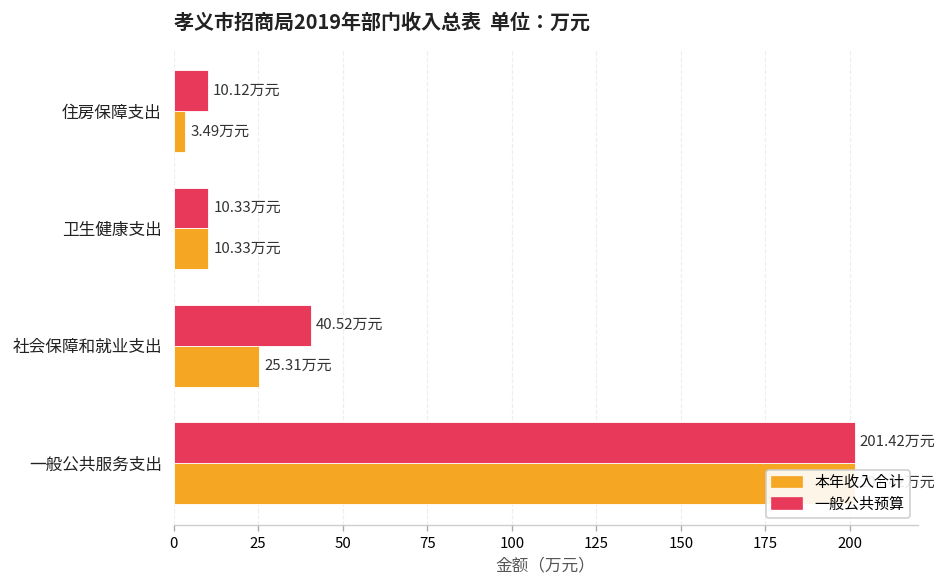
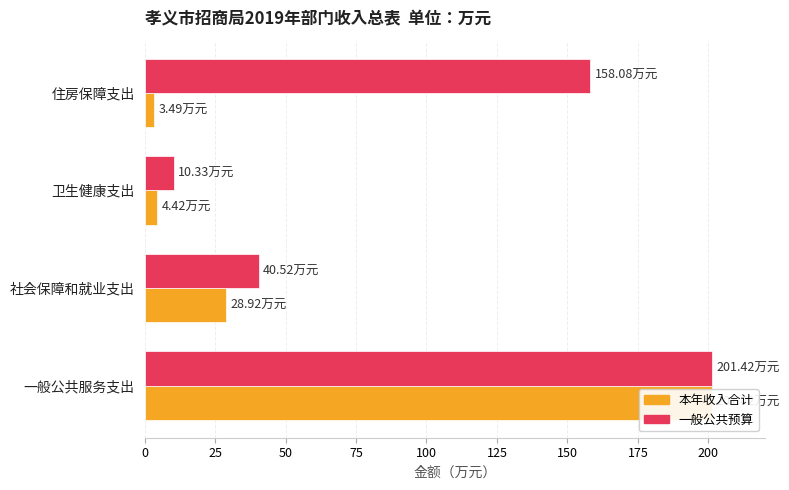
  {
    "本年收入合计": {
      "住房保障支出": 3.49,
-     "卫生健康支出": 10.33,
-     "社会保障和就业支出": 25.31
+     "卫生健康支出": 4.42,
+     "社会保障和就业支出": 28.92
    },
    "一般公共预算": {
-     "住房保障支出": 10.12,
+     "住房保障支出": 158.08,
      "卫生健康支出": 10.33,
      "社会保障和就业支出": 40.52,
      "一般公共服务支出": 201.42
    }
  }
